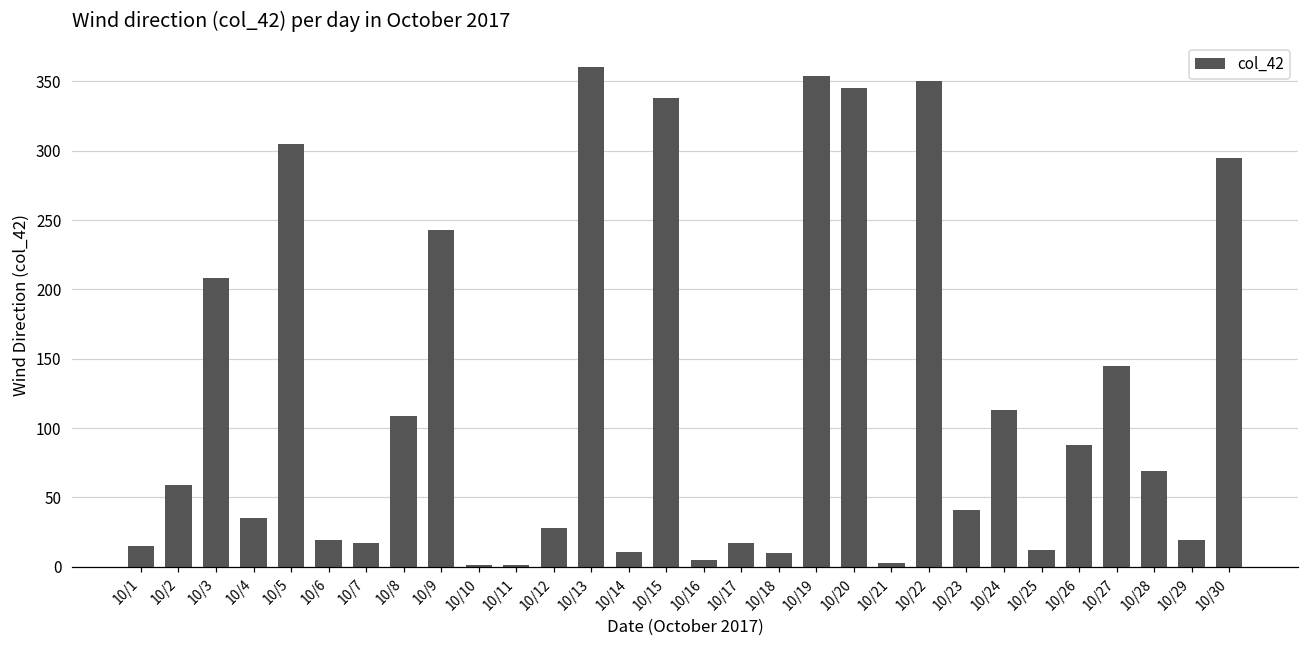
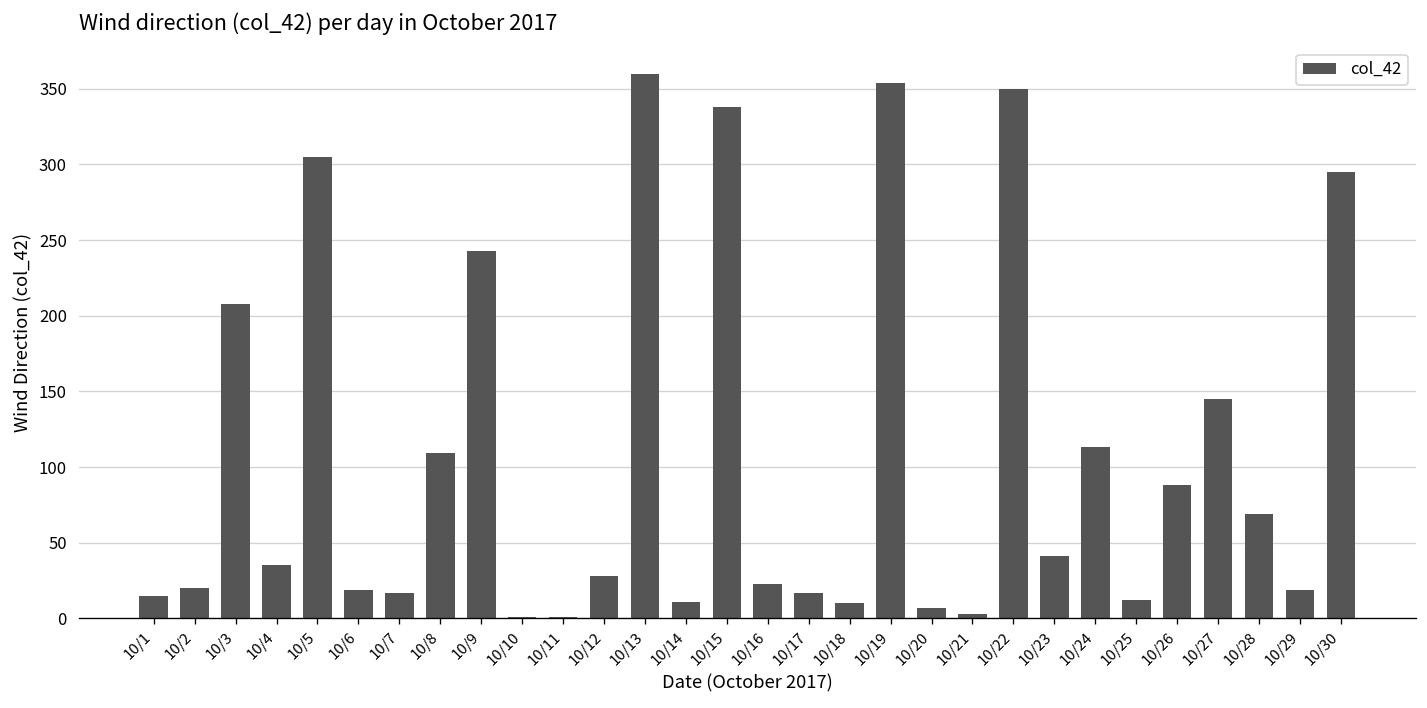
  {
    "10/1": 15,
-   "10/2": 59,
+   "10/2": 20,
    "10/3": 208,
    "10/4": 35,
    "10/5": 305,
    "10/6": 19,
    "10/7": 17,
    "10/8": 109,
    "10/9": 243,
    "10/12": 28,
    "10/13": 360,
    "10/14": 11,
    "10/15": 338,
-   "10/16": 5,
+   "10/16": 23,
    "10/17": 17,
    "10/18": 10,
    "10/19": 354,
-   "10/20": 345,
+   "10/20": 7,
    "10/21": 3,
    "10/22": 350,
    "10/23": 41,
    "10/24": 113,
    "10/25": 12,
    "10/26": 88,
    "10/27": 145,
    "10/28": 69,
    "10/29": 19,
    "10/30": 295
  }
